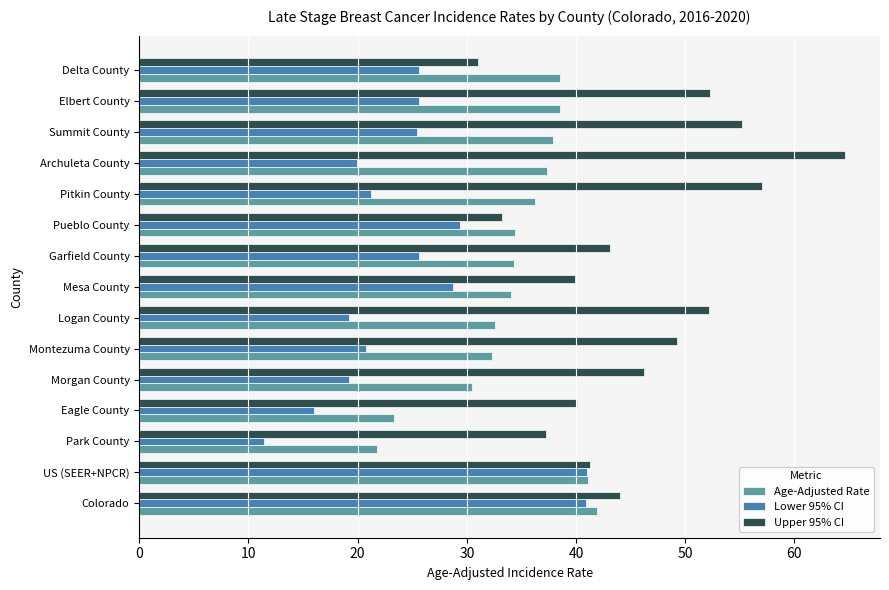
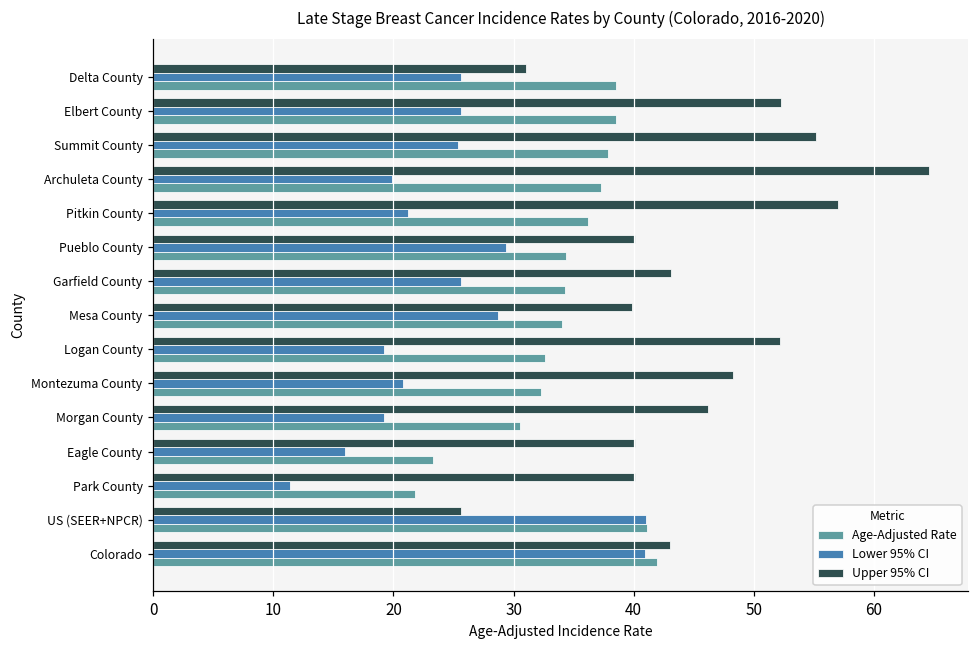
  {
    "Upper 95% CI": {
      "Delta County": 31.0,
      "Elbert County": 52.3,
      "Summit County": 55.2,
      "Archuleta County": 64.6,
      "Pitkin County": 57.0,
-     "Pueblo County": 33.2,
+     "Pueblo County": 40.1,
      "Garfield County": 43.1,
      "Mesa County": 39.9,
      "Logan County": 52.2,
-     "Montezuma County": 49.2,
+     "Montezuma County": 48.3,
      "Morgan County": 46.2,
      "Eagle County": 40.1,
-     "Park County": 37.2,
-     "US (SEER+NPCR)": 41.3,
-     "Colorado": 44
+     "Park County": 40.1,
+     "US (SEER+NPCR)": 25.6,
+     "Colorado": 43
    }
  }
